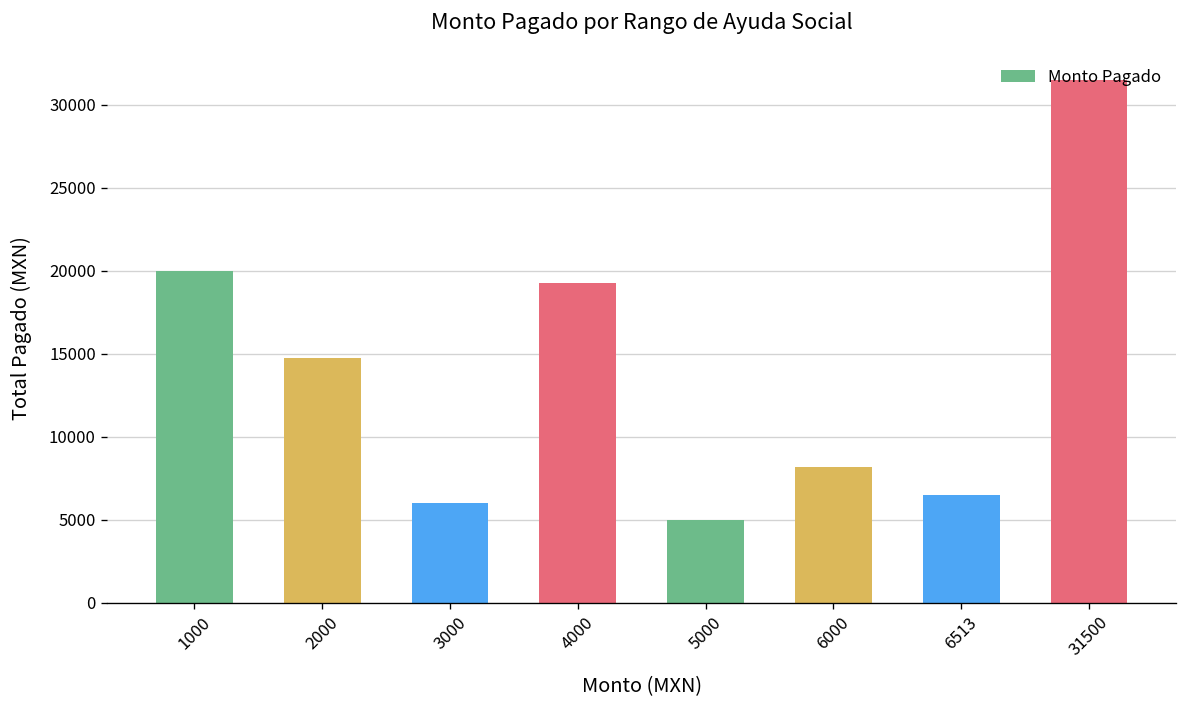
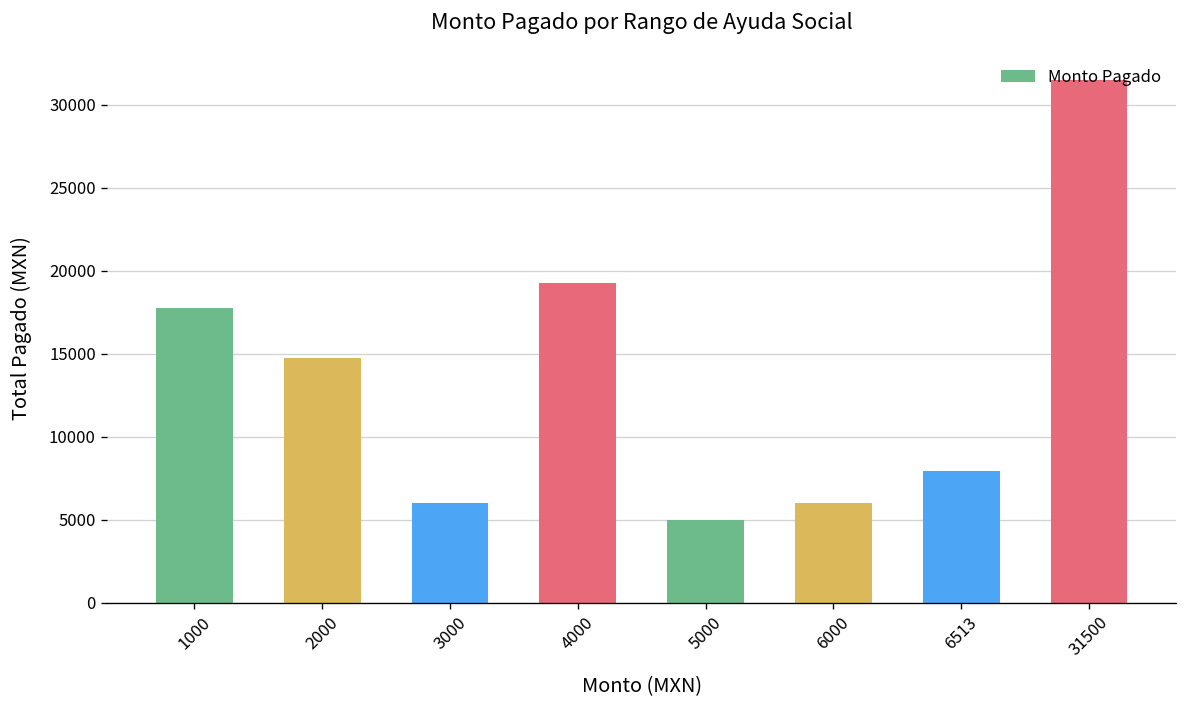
  {
-   "1000": 20000,
+   "1000": 17700,
    "2000": 14700,
    "3000": 6000,
    "4000": 19300,
    "5000": 5000,
-   "6000": 8200,
-   "6513": 6500,
+   "6000": 6000,
+   "6513": 8000,
    "31500": 31500
  }
